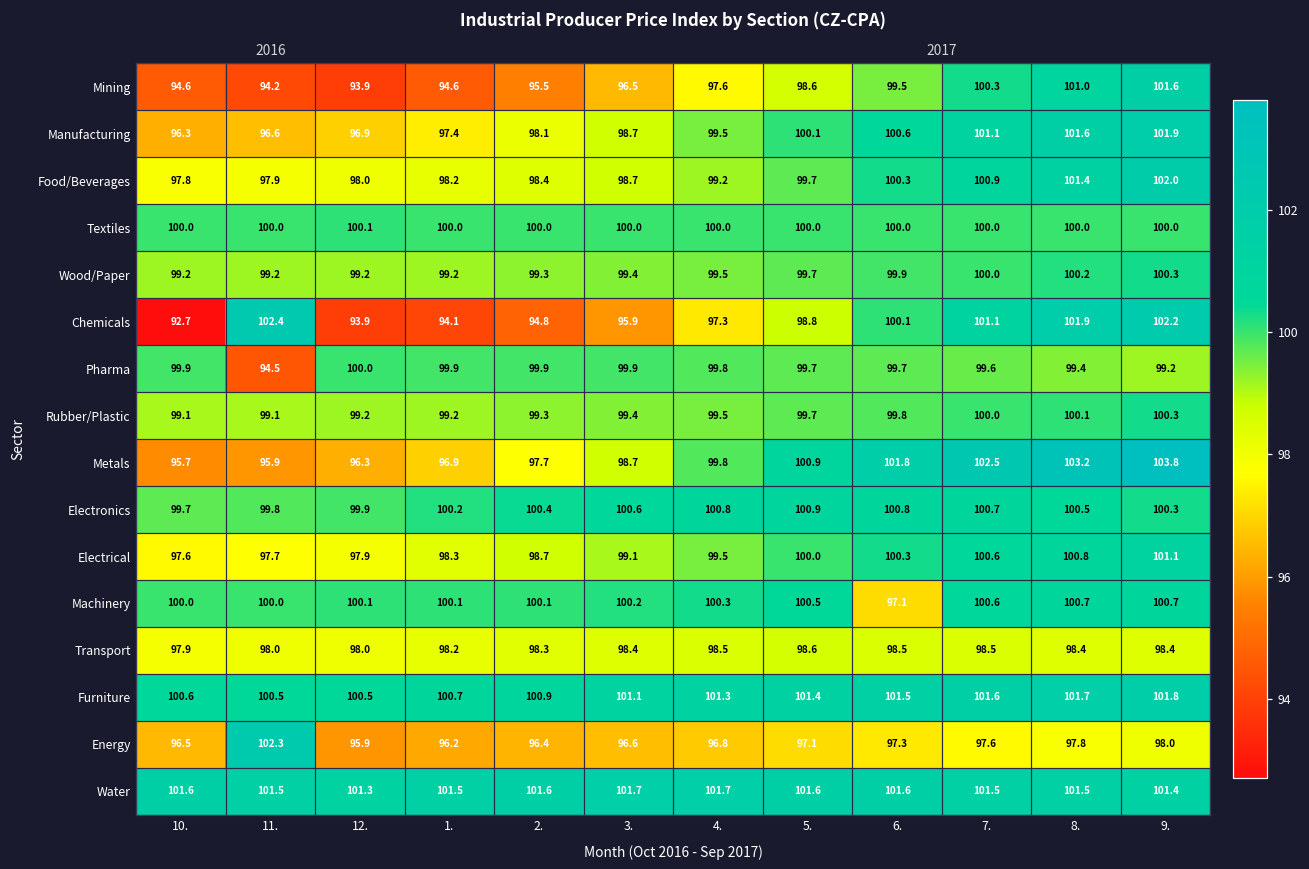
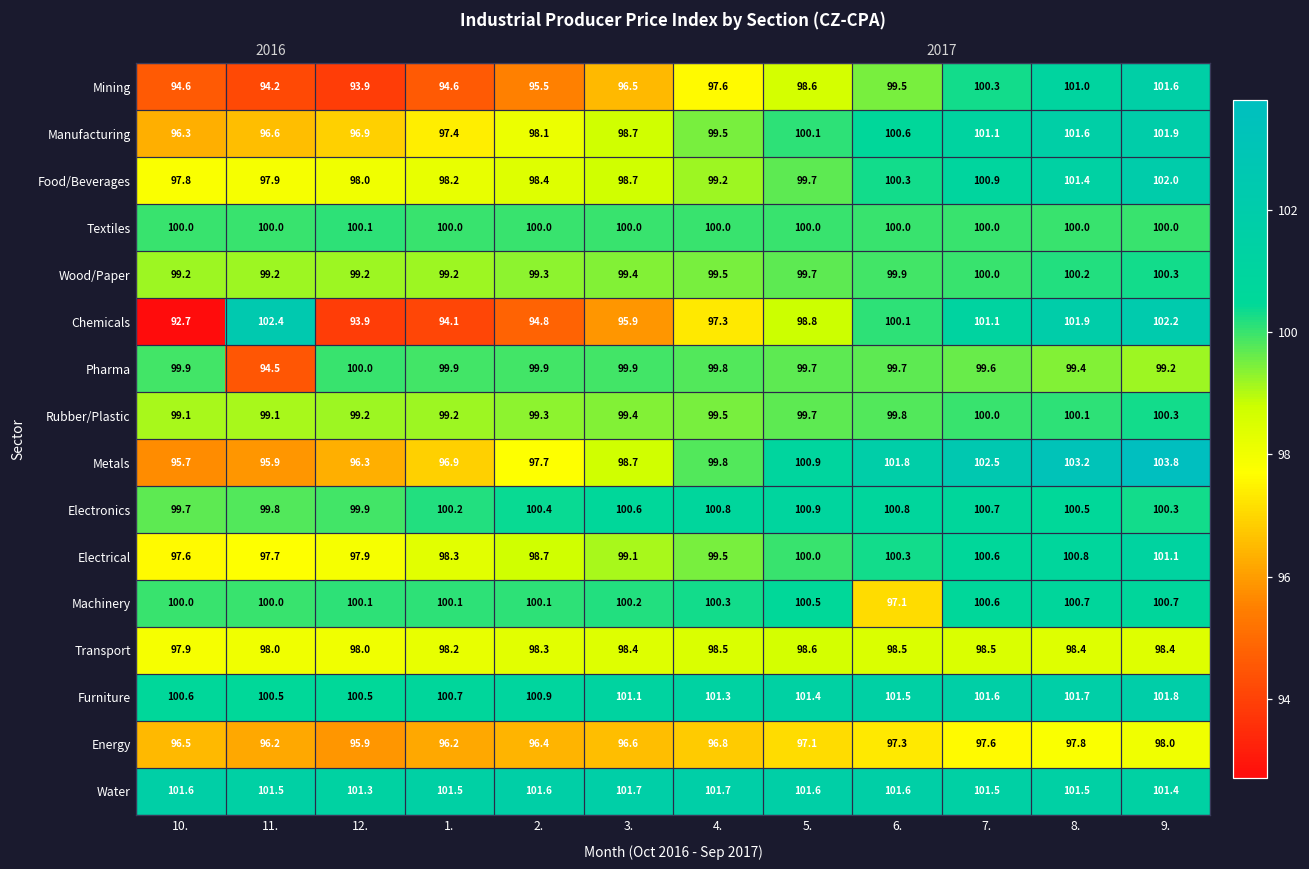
  {
    "Mining": {
      "10.": 94.6,
      "11.": 94.2,
      "12.": 93.9,
      "1.": 94.6,
      "2.": 95.5,
      "3.": 96.5,
      "4.": 97.6,
      "5.": 98.6,
      "6.": 99.5,
      "7.": 100.3,
      "8.": 101.0,
      "9.": 101.6
    },
    "Manufacturing": {
      "10.": 96.3,
      "11.": 96.6,
      "12.": 96.9,
      "1.": 97.4,
      "2.": 98.1,
      "3.": 98.7,
      "4.": 99.5,
      "5.": 100.1,
      "6.": 100.6,
      "7.": 101.1,
      "8.": 101.6,
      "9.": 101.9
    },
    "Food/Beverages": {
      "10.": 97.8,
      "11.": 97.9,
      "12.": 98.0,
      "1.": 98.2,
      "2.": 98.4,
      "3.": 98.7,
      "4.": 99.2,
      "5.": 99.7,
      "6.": 100.3,
      "7.": 100.9,
      "8.": 101.4,
      "9.": 102.0
    },
    "Textiles": {
      "10.": 100.0,
      "11.": 100.0,
      "12.": 100.1,
      "1.": 100.0,
      "2.": 100.0,
      "3.": 100.0,
      "4.": 100.0,
      "5.": 100.0,
      "6.": 100.0,
      "7.": 100.0,
      "8.": 100.0,
      "9.": 100.0
    },
    "Wood/Paper": {
      "10.": 99.2,
      "11.": 99.2,
      "12.": 99.2,
      "1.": 99.2,
      "2.": 99.3,
      "3.": 99.4,
      "4.": 99.5,
      "5.": 99.7,
      "6.": 99.9,
      "7.": 100.0,
      "8.": 100.2,
      "9.": 100.3
    },
    "Chemicals": {
      "10.": 92.7,
      "11.": 102.4,
      "12.": 93.9,
      "1.": 94.1,
      "2.": 94.8,
      "3.": 95.9,
      "4.": 97.3,
      "5.": 98.8,
      "6.": 100.1,
      "7.": 101.1,
      "8.": 101.9,
      "9.": 102.2
    },
    "Pharma": {
      "10.": 99.9,
      "11.": 94.5,
      "12.": 100.0,
      "1.": 99.9,
      "2.": 99.9,
      "3.": 99.9,
      "4.": 99.8,
      "5.": 99.7,
      "6.": 99.7,
      "7.": 99.6,
      "8.": 99.4,
      "9.": 99.2
    },
    "Rubber/Plastic": {
      "10.": 99.1,
      "11.": 99.1,
      "12.": 99.2,
      "1.": 99.2,
      "2.": 99.3,
      "3.": 99.4,
      "4.": 99.5,
      "5.": 99.7,
      "6.": 99.8,
      "7.": 100.0,
      "8.": 100.1,
      "9.": 100.3
    },
    "Metals": {
      "10.": 95.7,
      "11.": 95.9,
      "12.": 96.3,
      "1.": 96.9,
      "2.": 97.7,
      "3.": 98.7,
      "4.": 99.8,
      "5.": 100.9,
      "6.": 101.8,
      "7.": 102.5,
      "8.": 103.2,
      "9.": 103.8
    },
    "Electronics": {
      "10.": 99.7,
      "11.": 99.8,
      "12.": 99.9,
      "1.": 100.2,
      "2.": 100.4,
      "3.": 100.6,
      "4.": 100.8,
      "5.": 100.9,
      "6.": 100.8,
      "7.": 100.7,
      "8.": 100.5,
      "9.": 100.3
    },
    "Electrical": {
      "10.": 97.6,
      "11.": 97.7,
      "12.": 97.9,
      "1.": 98.3,
      "2.": 98.7,
      "3.": 99.1,
      "4.": 99.5,
      "5.": 100.0,
      "6.": 100.3,
      "7.": 100.6,
      "8.": 100.8,
      "9.": 101.1
    },
    "Machinery": {
      "10.": 100.0,
      "11.": 100.0,
      "12.": 100.1,
      "1.": 100.1,
      "2.": 100.1,
      "3.": 100.2,
      "4.": 100.3,
      "5.": 100.5,
      "6.": 97.1,
      "7.": 100.6,
      "8.": 100.7,
      "9.": 100.7
    },
    "Transport": {
      "10.": 97.9,
      "11.": 98.0,
      "12.": 98.0,
      "1.": 98.2,
      "2.": 98.3,
      "3.": 98.4,
      "4.": 98.5,
      "5.": 98.6,
      "6.": 98.5,
      "7.": 98.5,
      "8.": 98.4,
      "9.": 98.4
    },
    "Furniture": {
      "10.": 100.6,
      "11.": 100.5,
      "12.": 100.5,
      "1.": 100.7,
      "2.": 100.9,
      "3.": 101.1,
      "4.": 101.3,
      "5.": 101.4,
      "6.": 101.5,
      "7.": 101.6,
      "8.": 101.7,
      "9.": 101.8
    },
    "Energy": {
      "10.": 96.5,
-     "11.": 102.3,
+     "11.": 96.2,
      "12.": 95.9,
      "1.": 96.2,
      "2.": 96.4,
      "3.": 96.6,
      "4.": 96.8,
      "5.": 97.1,
      "6.": 97.3,
      "7.": 97.6,
      "8.": 97.8,
      "9.": 98.0
    },
    "Water": {
      "10.": 101.6,
      "11.": 101.5,
      "12.": 101.3,
      "1.": 101.5,
      "2.": 101.6,
      "3.": 101.7,
      "4.": 101.7,
      "5.": 101.6,
      "6.": 101.6,
      "7.": 101.5,
      "8.": 101.5,
      "9.": 101.4
    }
  }
